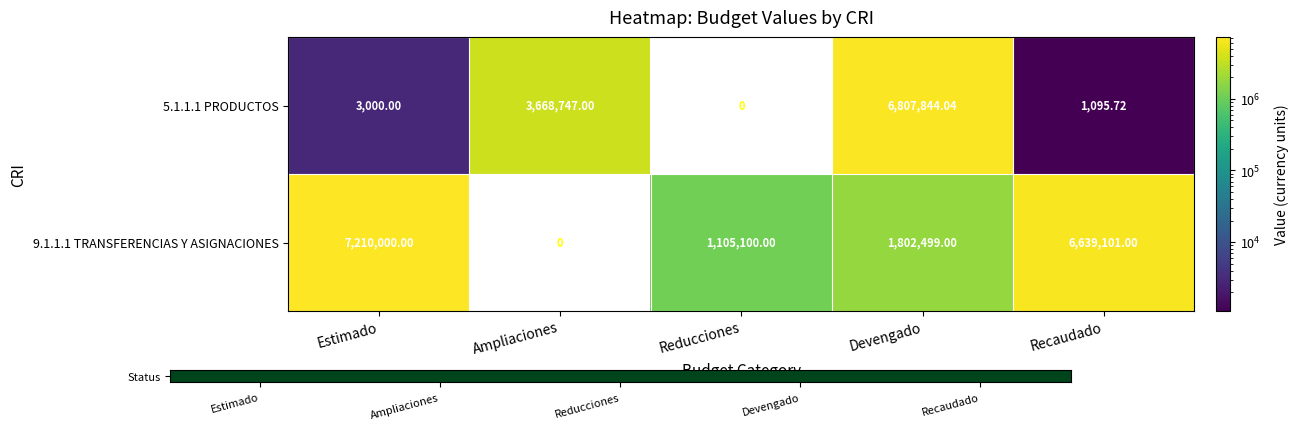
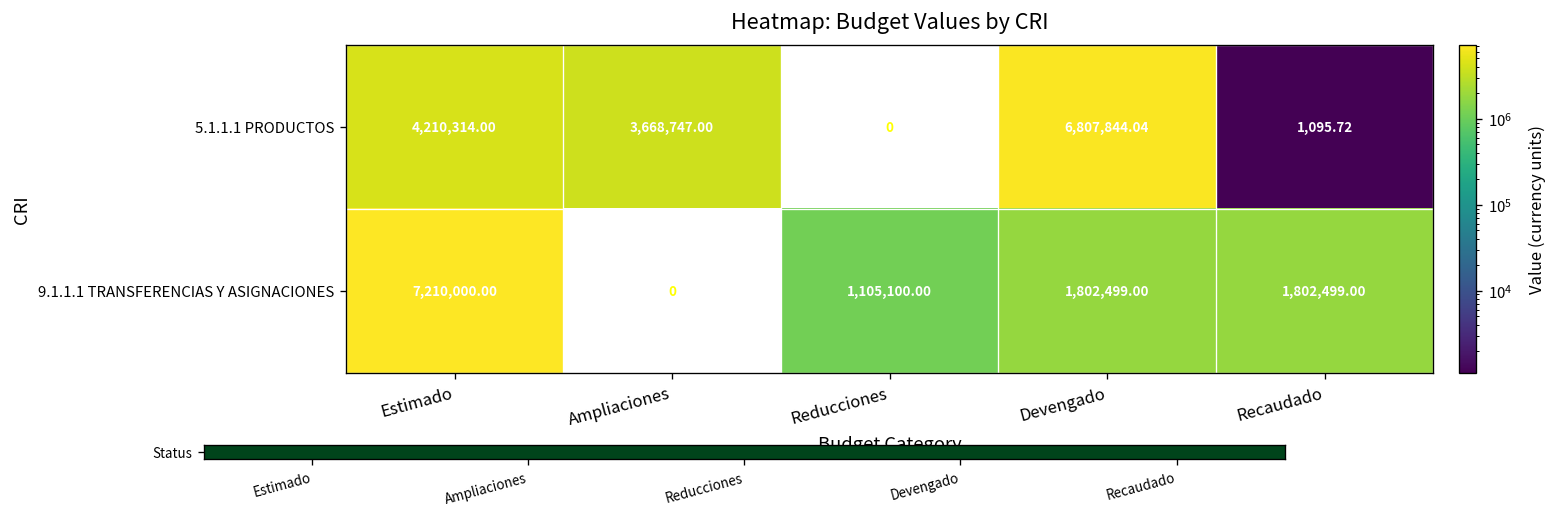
  {
    "Heatmap: Budget Values by CRI": {
      "5.1.1.1 PRODUCTOS": {
-       "Estimado": "3,000.00",
+       "Estimado": "4,210,314.00",
        "Ampliaciones": "3,668,747.00",
        "Reducciones": "0",
        "Devengado": "6,807,844.04",
        "Recaudado": "1,095.72"
      },
      "9.1.1.1 TRANSFERENCIAS Y ASIGNACIONES": {
        "Estimado": "7,210,000.00",
        "Ampliaciones": "0",
        "Reducciones": "1,105,100.00",
        "Devengado": "1,802,499.00",
-       "Recaudado": "6,639,101.00"
+       "Recaudado": "1,802,499.00"
      }
    }
  }
